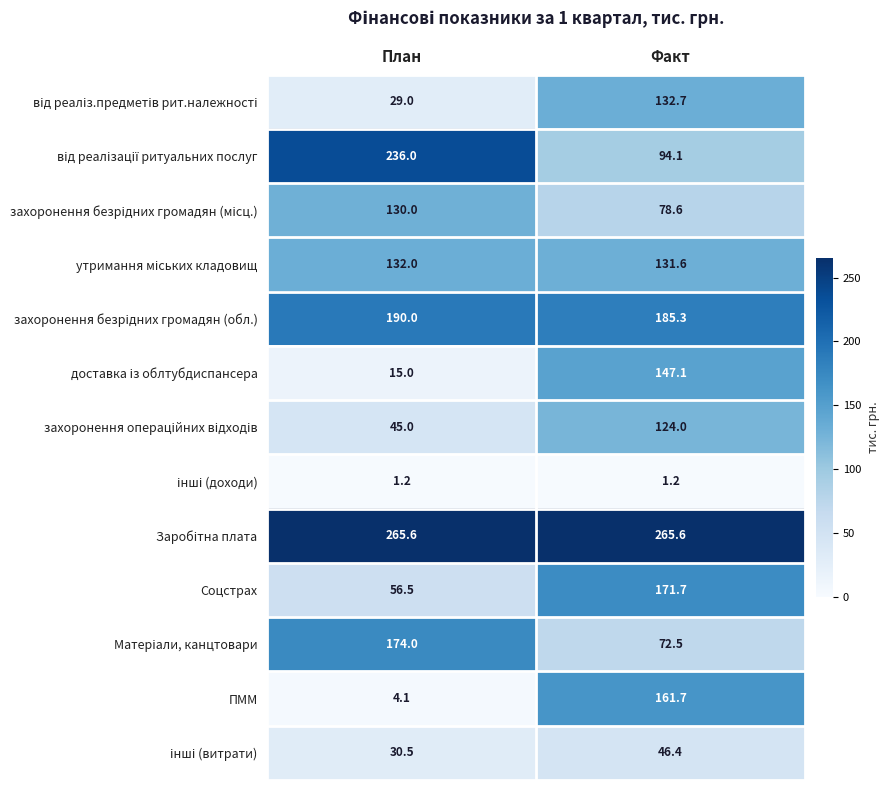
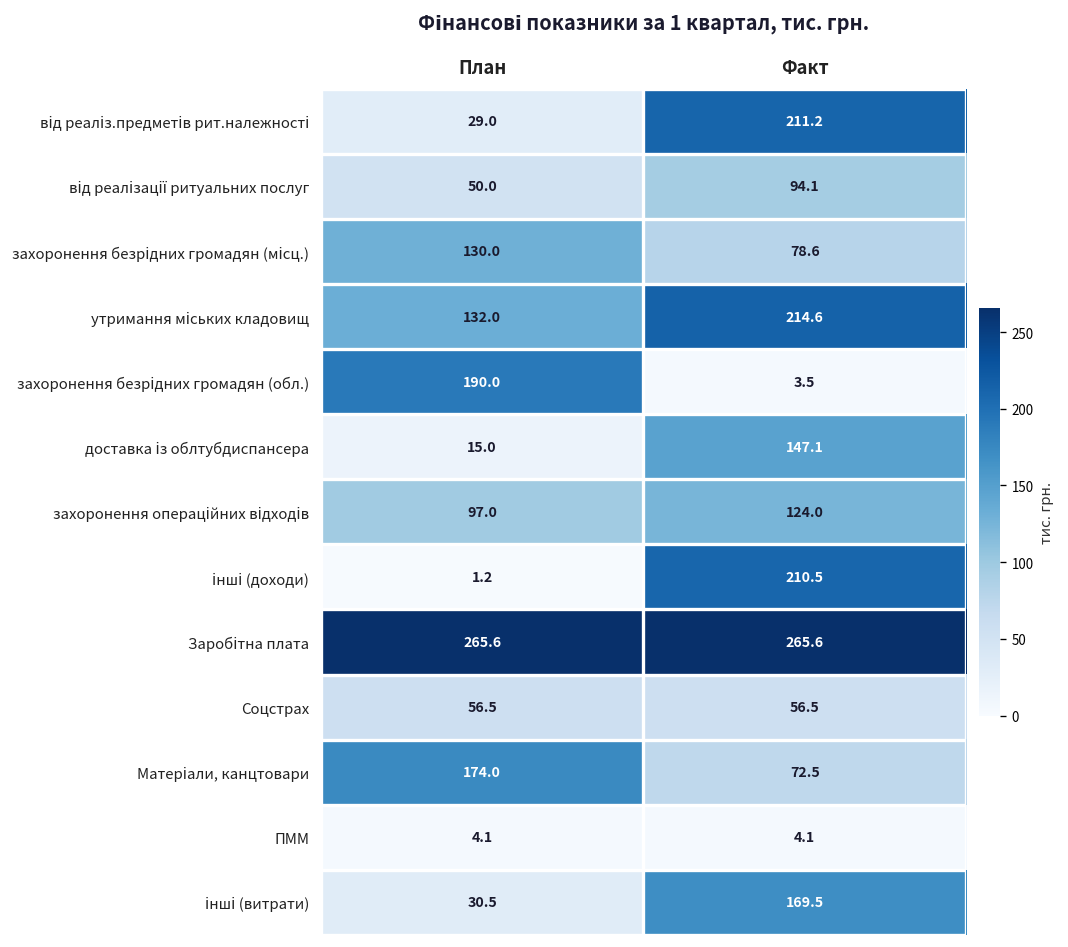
  {
    "від реаліз.предметів рит.належності": {
      "План": 29.0,
-     "Факт": 132.7
+     "Факт": 211.2
    },
    "від реалізації ритуальних послуг": {
-     "План": 236.0,
+     "План": 50.0,
      "Факт": 94.1
    },
    "захоронення безрідних громадян (місц.)": {
      "План": 130.0,
      "Факт": 78.6
    },
    "утримання міських кладовищ": {
      "План": 132.0,
-     "Факт": 131.6
+     "Факт": 214.6
    },
    "захоронення безрідних громадян (обл.)": {
      "План": 190.0,
-     "Факт": 185.3
+     "Факт": 3.5
    },
    "доставка із облтубдиспансера": {
      "План": 15.0,
      "Факт": 147.1
    },
    "захоронення операційних відходів": {
-     "План": 45.0,
+     "План": 97.0,
      "Факт": 124.0
    },
    "інші (доходи)": {
      "План": 1.2,
-     "Факт": 1.2
+     "Факт": 210.5
    },
    "Заробітна плата": {
      "План": 265.6,
      "Факт": 265.6
    },
    "Соцстрах": {
      "План": 56.5,
-     "Факт": 171.7
+     "Факт": 56.5
    },
    "Матеріали, канцтовари": {
      "План": 174.0,
      "Факт": 72.5
    },
    "ПММ": {
      "План": 4.1,
-     "Факт": 161.7
+     "Факт": 4.1
    },
    "інші (витрати)": {
      "План": 30.5,
-     "Факт": 46.4
+     "Факт": 169.5
    }
  }
